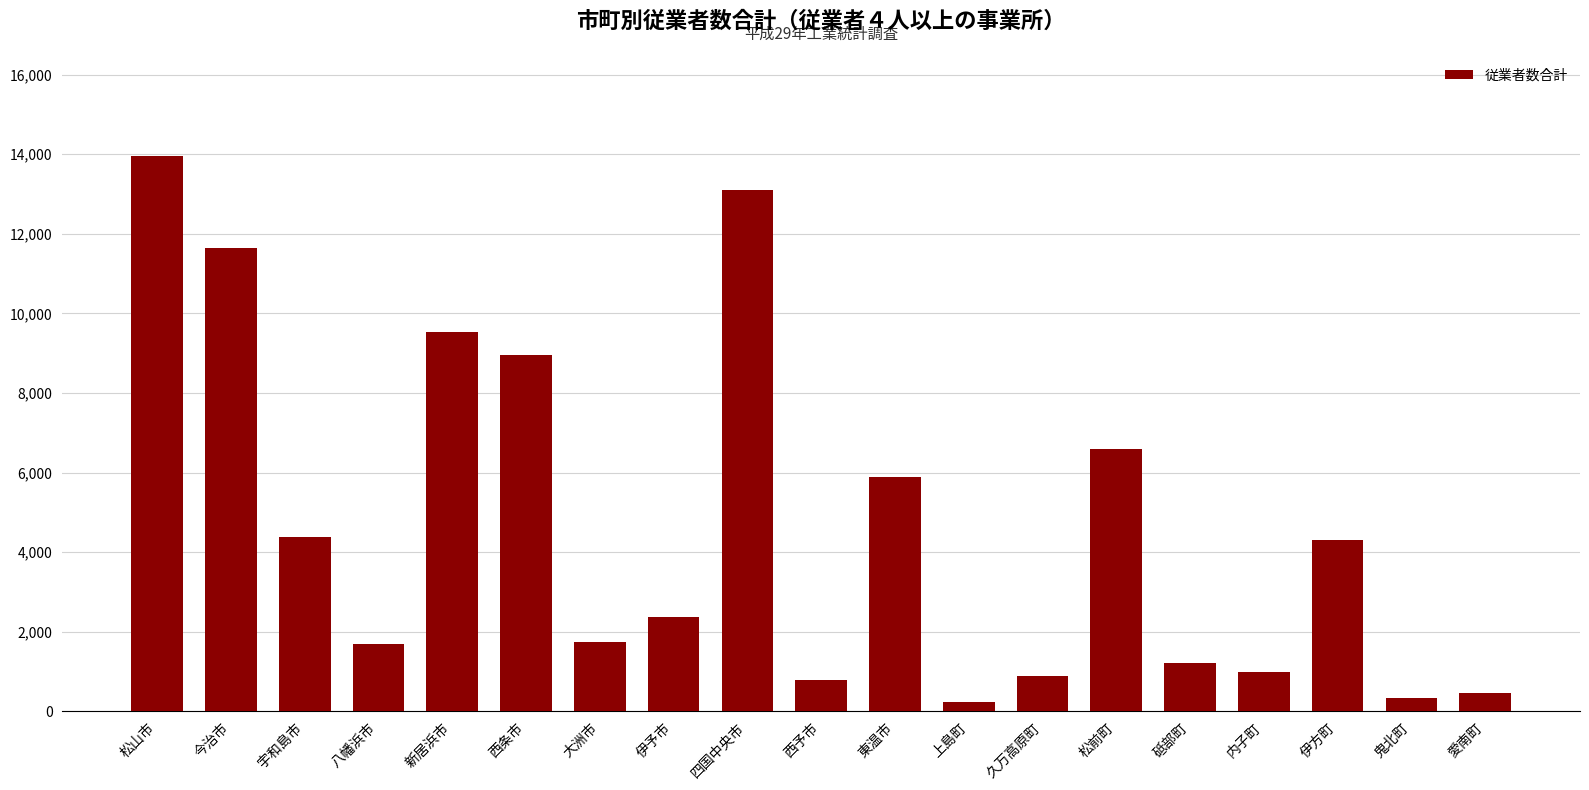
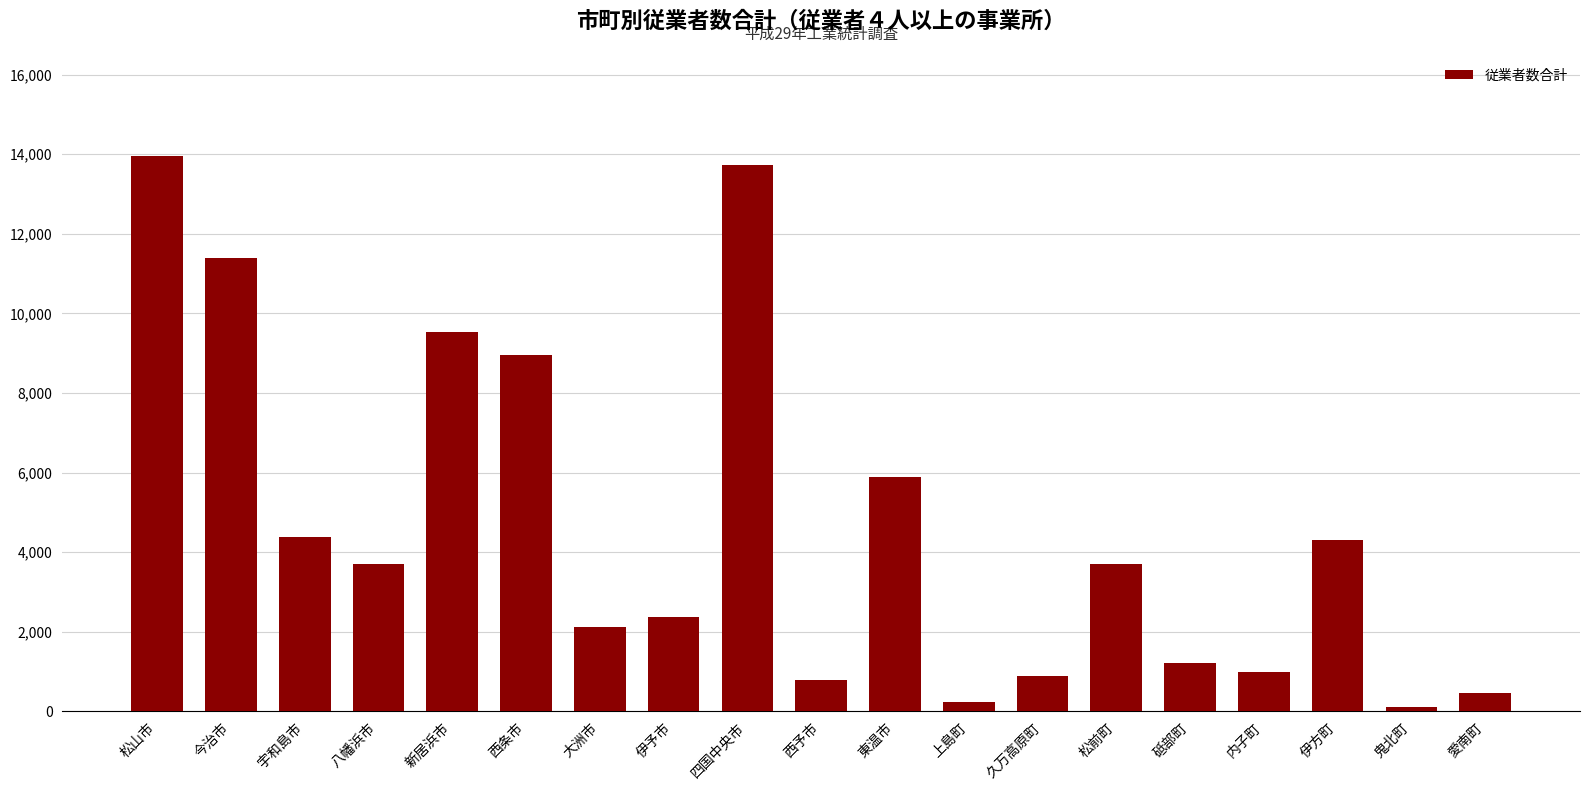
  {
    "松山市": "14,000",
-   "今治市": "11,600",
+   "今治市": "11,400",
    "宇和島市": "4,400",
-   "八幡浜市": "1,700",
+   "八幡浜市": "3,700",
    "新居浜市": "9,500",
    "西条市": "9,000",
-   "大洲市": "1,700",
+   "大洲市": "2,100",
    "伊予市": "2,400",
-   "四国中央市": "13,100",
+   "四国中央市": "13,700",
    "西予市": "800",
    "東温市": "5,900",
    "上島町": "200",
    "久万高原町": "900",
-   "松前町": "6,600",
+   "松前町": "3,700",
    "砥部町": "1,200",
    "内子町": "1,000",
    "伊方町": "4,300",
-   "鬼北町": "300",
+   "鬼北町": "100",
    "愛南町": "500"
  }
